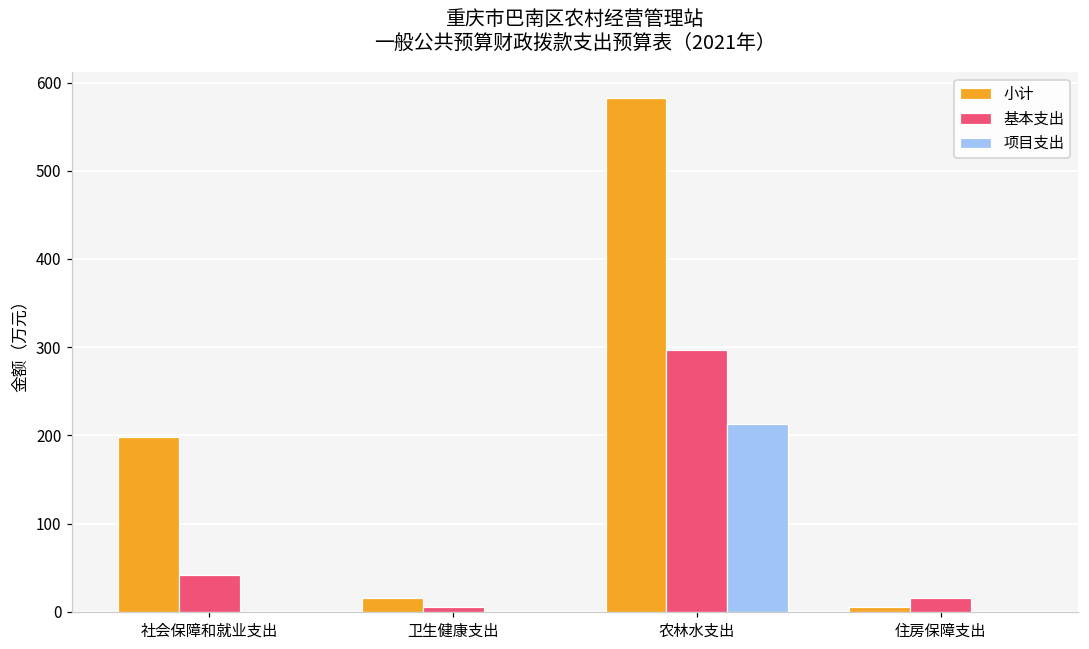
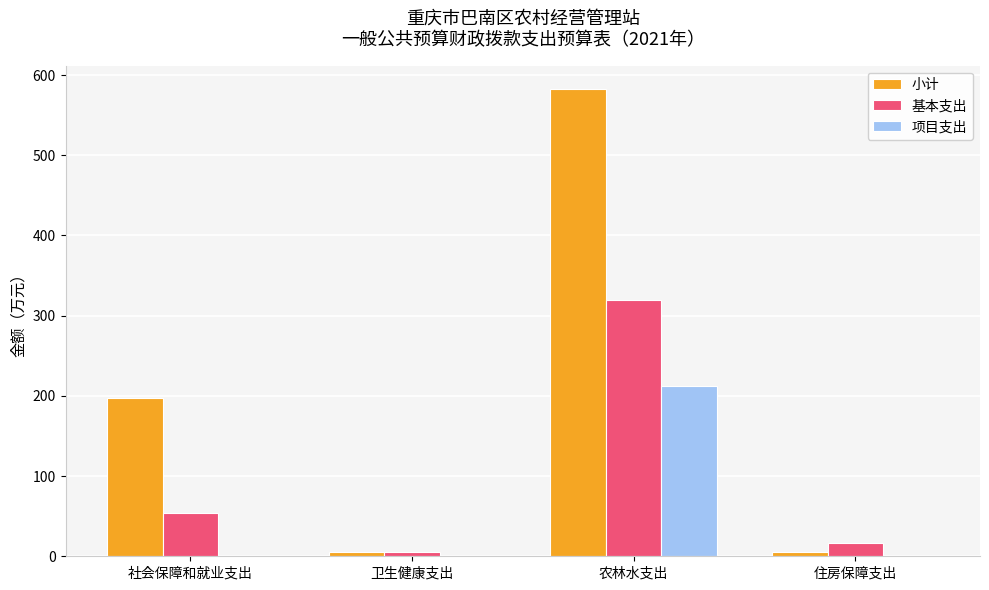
  {
    "小计": {
      "社会保障和就业支出": 200,
-     "卫生健康支出": 20,
+     "卫生健康支出": 10,
      "农林水支出": 580,
      "住房保障支出": 10
    },
    "基本支出": {
-     "社会保障和就业支出": 40,
+     "社会保障和就业支出": 50,
      "卫生健康支出": 10,
-     "农林水支出": 300,
+     "农林水支出": 320,
      "住房保障支出": 20
    },
    "项目支出": {
      "社会保障和就业支出": 0,
      "卫生健康支出": 0,
      "农林水支出": 210,
      "住房保障支出": 0
    }
  }
